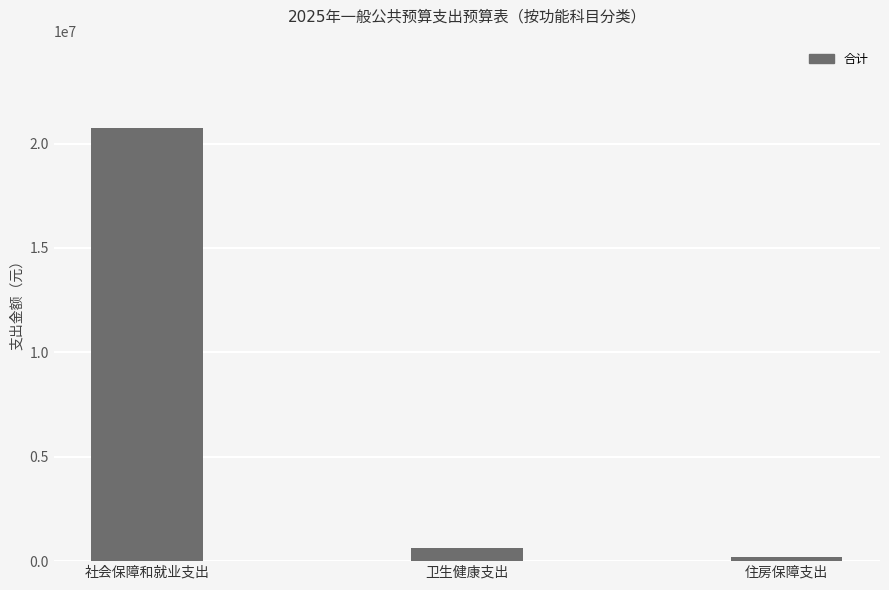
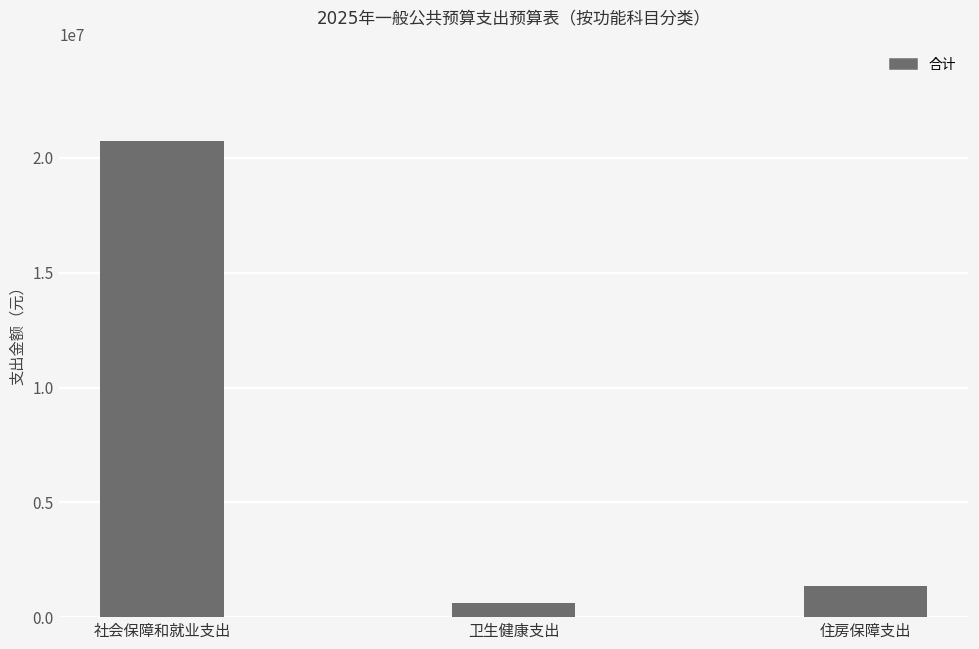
  {
    "社会保障和就业支出": 20700000,
    "卫生健康支出": 600000,
-   "住房保障支出": 200000
+   "住房保障支出": 1400000
  }
